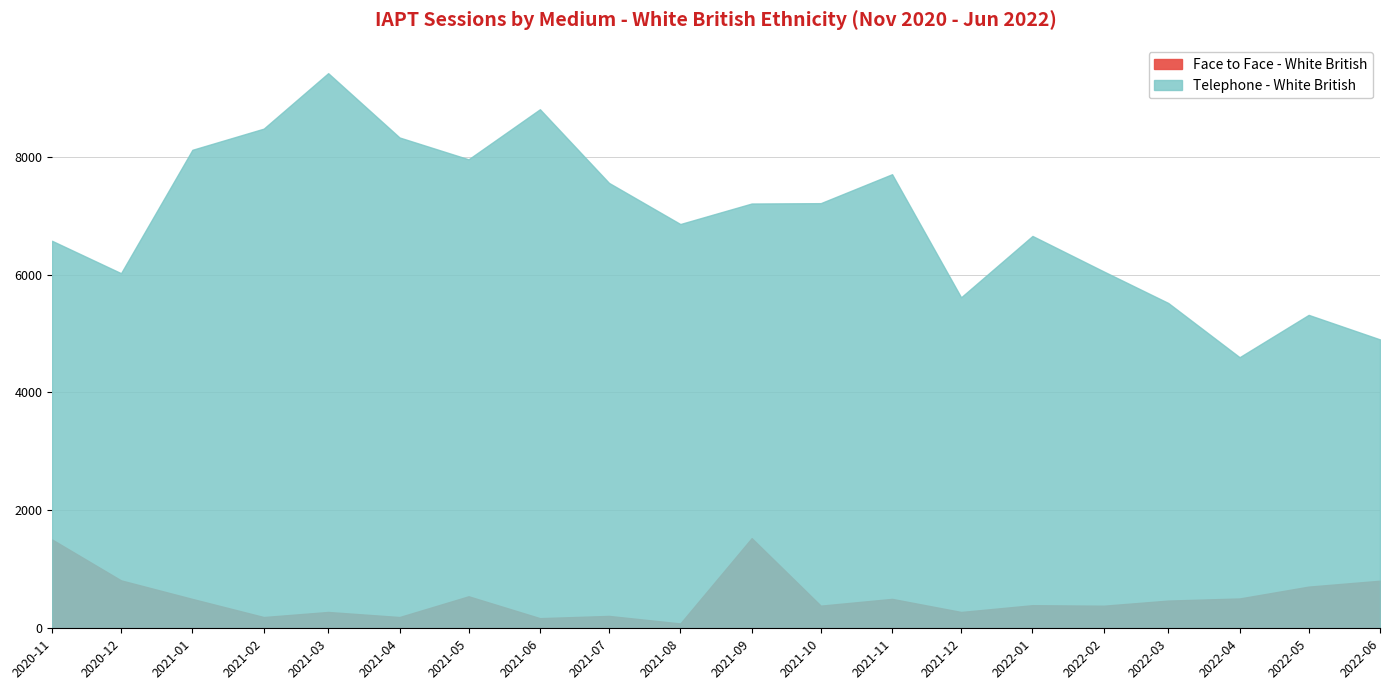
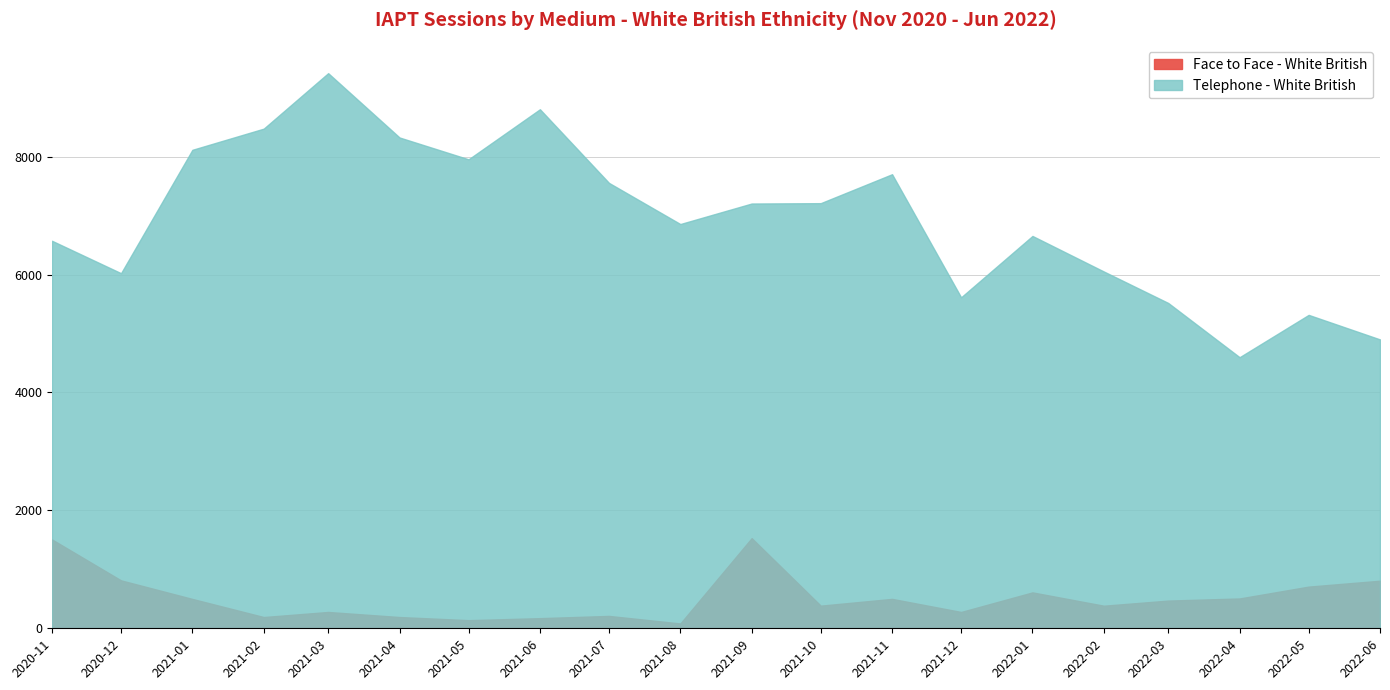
  {
    "Face to Face - White British": {
      "2020-11": 1500,
      "2020-12": 800,
      "2021-01": 500,
      "2021-02": 200,
      "2021-03": 300,
      "2021-04": 200,
-     "2021-05": 500,
+     "2021-05": 100,
      "2021-06": 200,
      "2021-07": 200,
      "2021-08": 100,
      "2021-09": 1500,
      "2021-10": 400,
      "2021-11": 500,
      "2021-12": 300,
-     "2022-01": 400,
+     "2022-01": 600,
      "2022-02": 400,
      "2022-03": 500,
      "2022-04": 500,
      "2022-05": 700,
      "2022-06": 800
    },
    "Telephone - White British": {
      "2020-11": 6600,
      "2020-12": 6000,
      "2021-01": 8100,
      "2021-02": 8500,
      "2021-03": 9400,
      "2021-04": 8300,
      "2021-05": 8000,
      "2021-06": 8800,
      "2021-07": 7600,
      "2021-08": 6900,
      "2021-09": 7200,
      "2021-10": 7200,
      "2021-11": 7700,
      "2021-12": 5600,
      "2022-01": 6700,
      "2022-02": 6100,
      "2022-03": 5500,
      "2022-04": 4600,
      "2022-05": 5300,
      "2022-06": 4900
    }
  }
